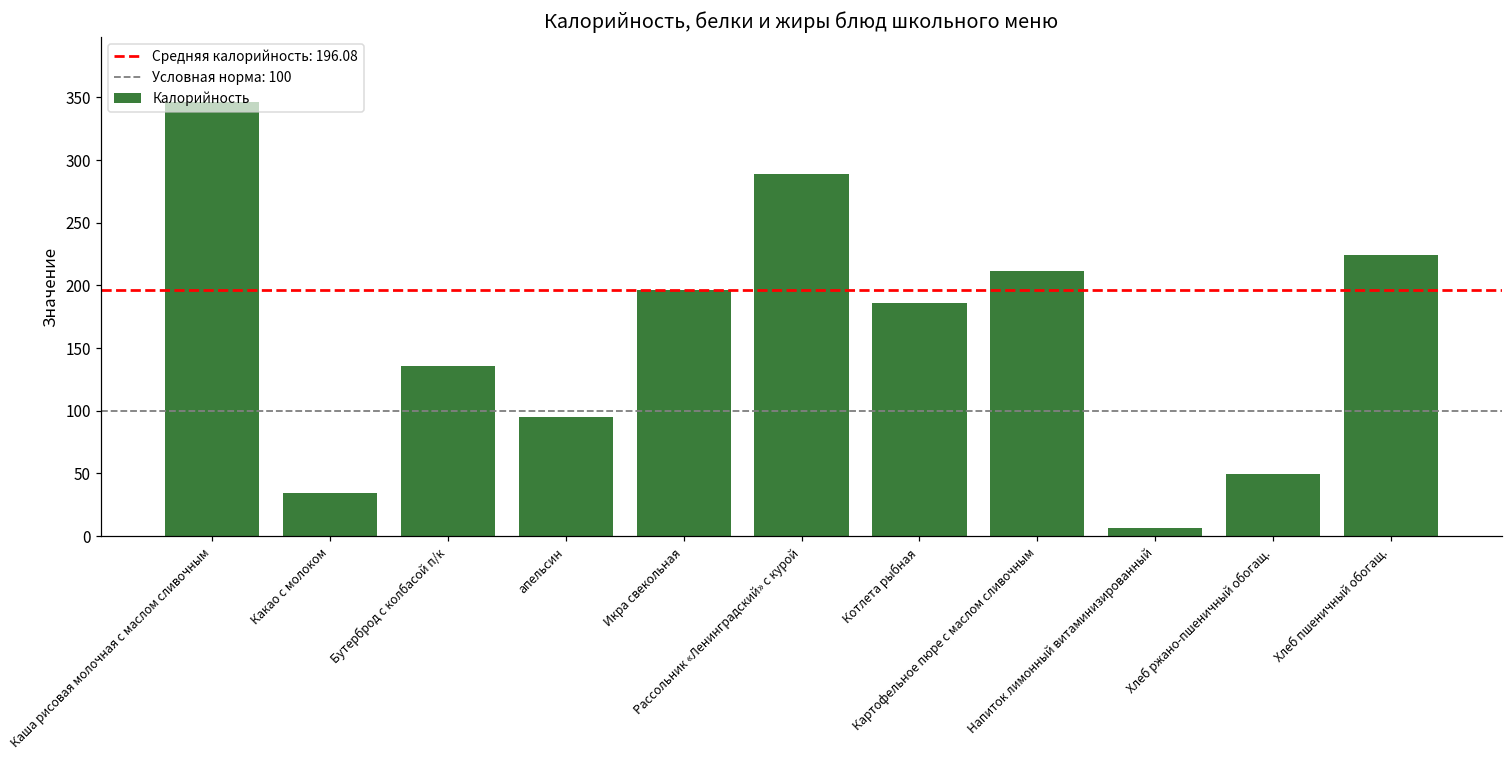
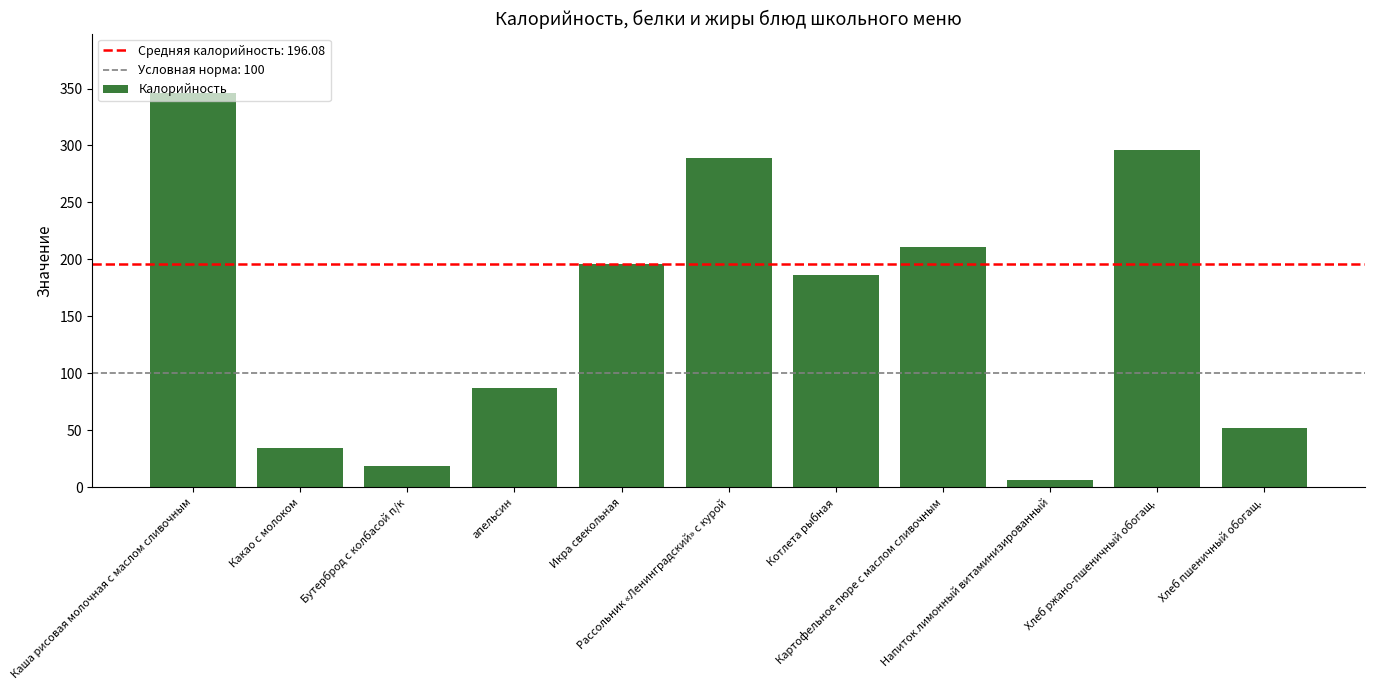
  {
    "Какао с молоком": 34,
-   "Бутерброд с колбасой п/к": 136,
-   "апельсин": 95,
+   "Бутерброд с колбасой п/к": 19,
+   "апельсин": 87,
    "Икра свекольная": 196,
    "Рассольник «Ленинградский» с курой": 289,
    "Котлета рыбная": 186,
    "Картофельное пюре с маслом сливочным": 211,
    "Напиток лимонный витаминизированный": 6,
-   "Хлеб ржано-пшеничный обогащ.": 50,
-   "Хлеб пшеничный обогащ.": 224
+   "Хлеб ржано-пшеничный обогащ.": 296,
+   "Хлеб пшеничный обогащ.": 52
  }
